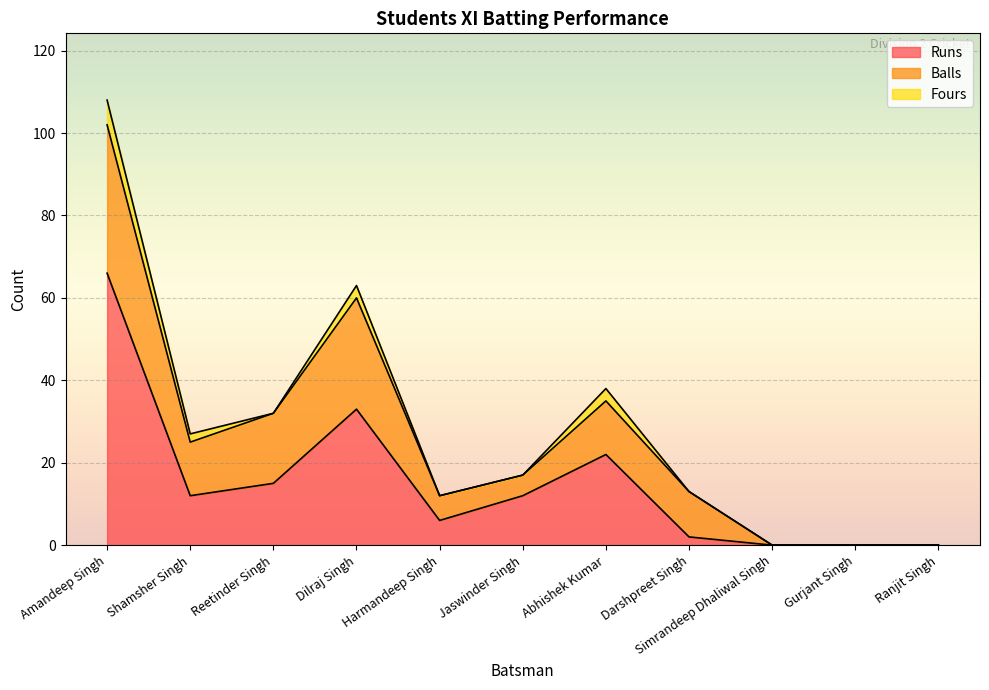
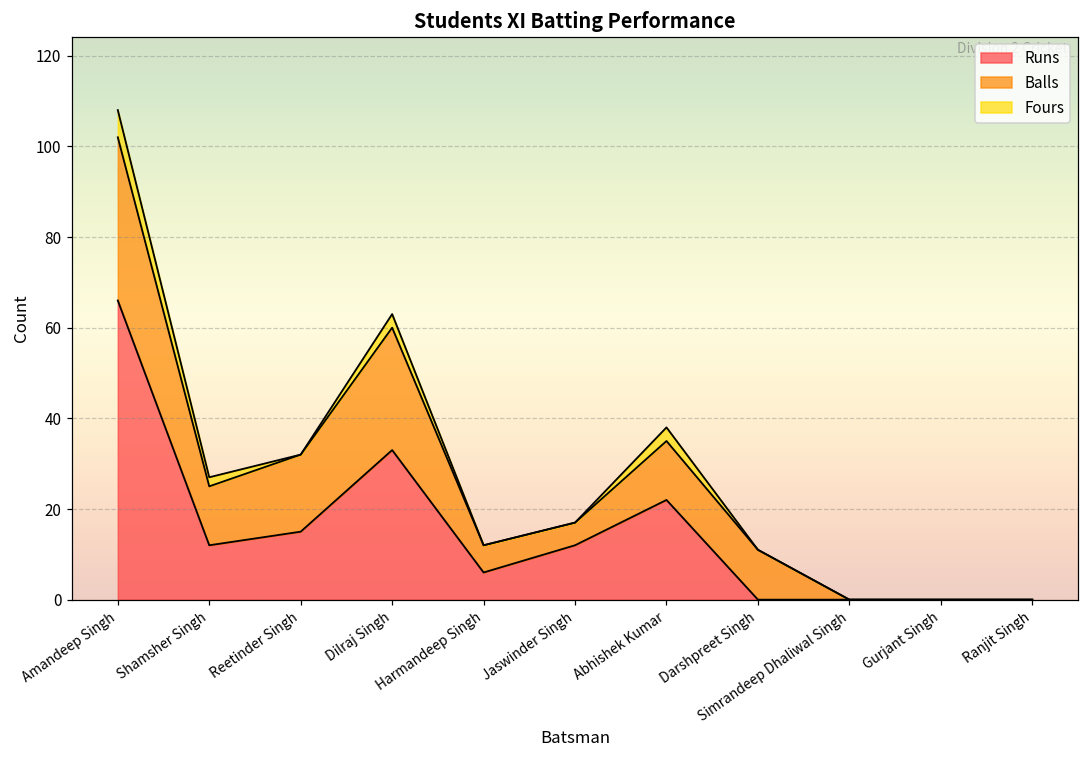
  {
    "Runs": {
      "Amandeep Singh": 66,
      "Shamsher Singh": 12,
      "Reetinder Singh": 15,
      "Dilraj Singh": 33,
      "Harmandeep Singh": 6,
      "Jaswinder Singh": 12,
      "Abhishek Kumar": 22,
-     "Darshpreet Singh": 2
+     "Darshpreet Singh": 0
    },
    "Balls": {
      "Amandeep Singh": 36,
      "Shamsher Singh": 13,
      "Dilraj Singh": 27,
      "Abhishek Kumar": 13
    },
    "Fours": {
      "Amandeep Singh": 6,
      "Shamsher Singh": 2,
      "Dilraj Singh": 3,
      "Abhishek Kumar": 3
    }
  }
